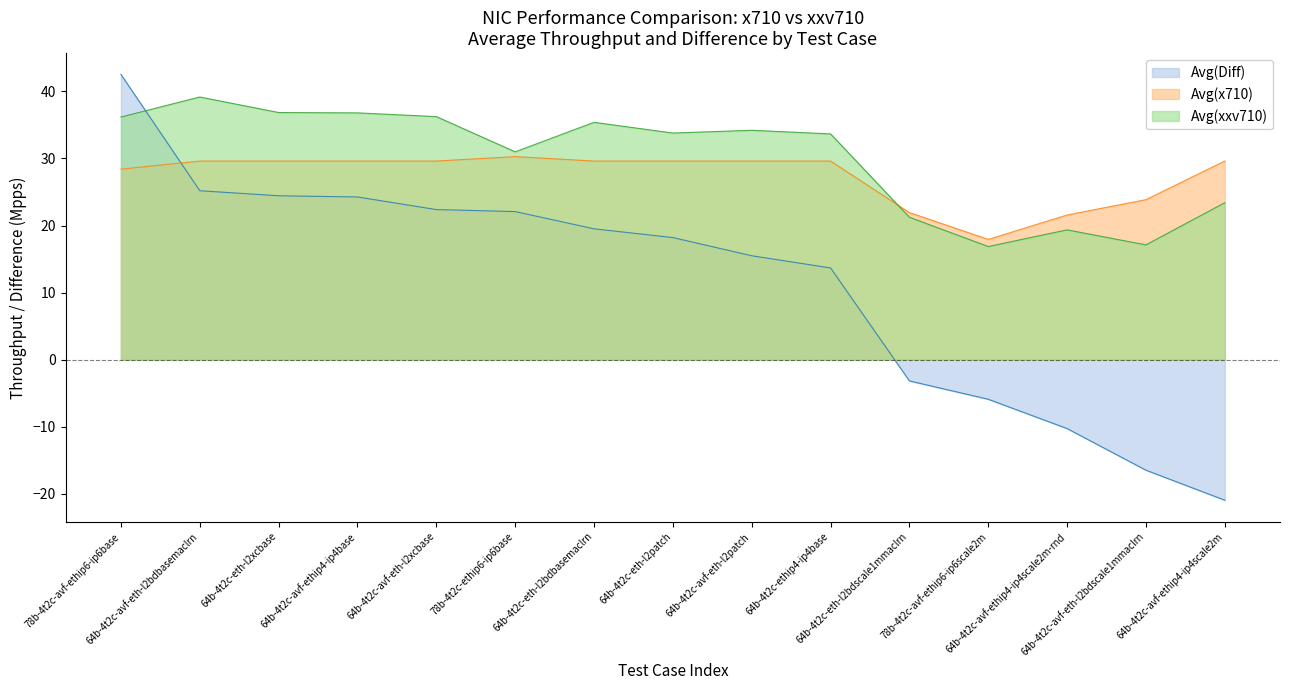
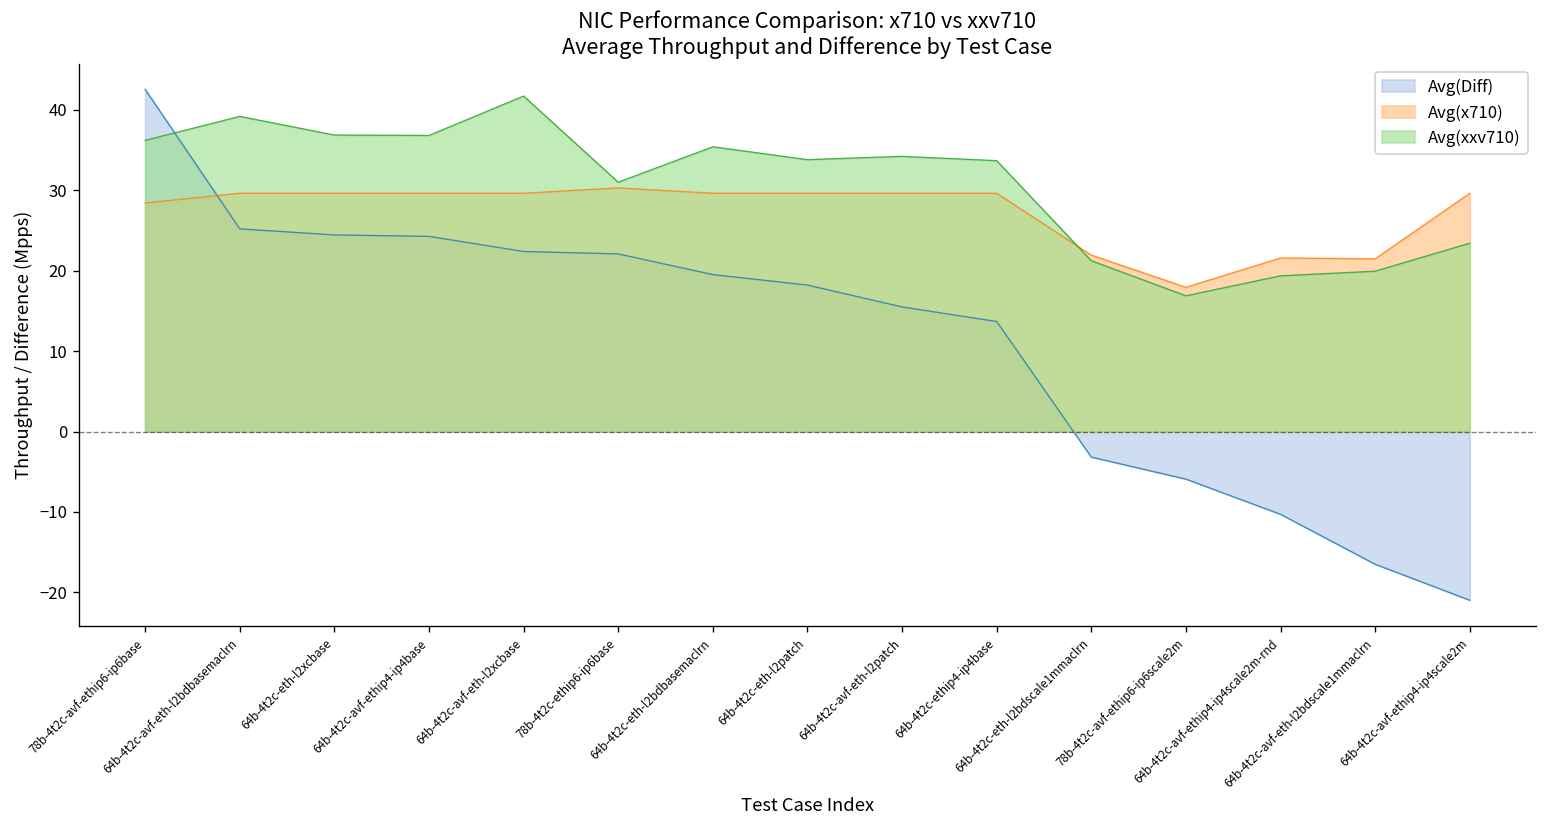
  {
    "Avg(x710)": {
      "78b-4t2c-avf-ethip6-ip6base": 28,
      "64b-4t2c-avf-eth-l2bdbasemaclrn": 30,
      "64b-4t2c-eth-l2xcbase": 30,
      "64b-4t2c-avf-ethip4-ip4base": 30,
      "64b-4t2c-avf-eth-l2xcbase": 30,
      "78b-4t2c-ethip6-ip6base": 30,
      "64b-4t2c-eth-l2bdbasemaclrn": 30,
      "64b-4t2c-eth-l2patch": 30,
      "64b-4t2c-avf-eth-l2patch": 30,
      "64b-4t2c-ethip4-ip4base": 30,
      "64b-4t2c-eth-l2bdscale1mmaclrn": 22,
      "78b-4t2c-avf-ethip6-ip6scale2m": 18,
      "64b-4t2c-avf-ethip4-ip4scale2m-rnd": 22,
-     "64b-4t2c-avf-eth-l2bdscale1mmaclrn": 24,
+     "64b-4t2c-avf-eth-l2bdscale1mmaclrn": 21,
      "64b-4t2c-avf-ethip4-ip4scale2m": 30
    },
    "Avg(xxv710)": {
      "78b-4t2c-avf-ethip6-ip6base": 36,
      "64b-4t2c-avf-eth-l2bdbasemaclrn": 39,
      "64b-4t2c-eth-l2xcbase": 37,
      "64b-4t2c-avf-ethip4-ip4base": 37,
-     "64b-4t2c-avf-eth-l2xcbase": 36,
+     "64b-4t2c-avf-eth-l2xcbase": 42,
      "78b-4t2c-ethip6-ip6base": 31,
      "64b-4t2c-eth-l2bdbasemaclrn": 35,
      "64b-4t2c-eth-l2patch": 34,
      "64b-4t2c-avf-eth-l2patch": 34,
      "64b-4t2c-ethip4-ip4base": 34,
      "64b-4t2c-eth-l2bdscale1mmaclrn": 21,
      "78b-4t2c-avf-ethip6-ip6scale2m": 17,
      "64b-4t2c-avf-ethip4-ip4scale2m-rnd": 19,
-     "64b-4t2c-avf-eth-l2bdscale1mmaclrn": 17,
+     "64b-4t2c-avf-eth-l2bdscale1mmaclrn": 20,
      "64b-4t2c-avf-ethip4-ip4scale2m": 23
    }
  }
